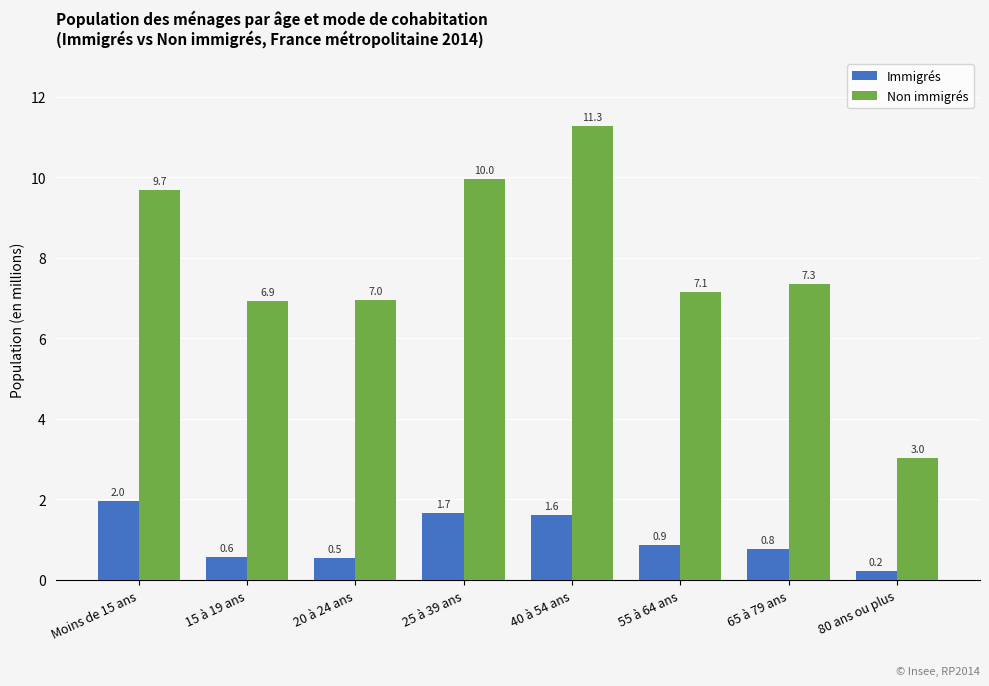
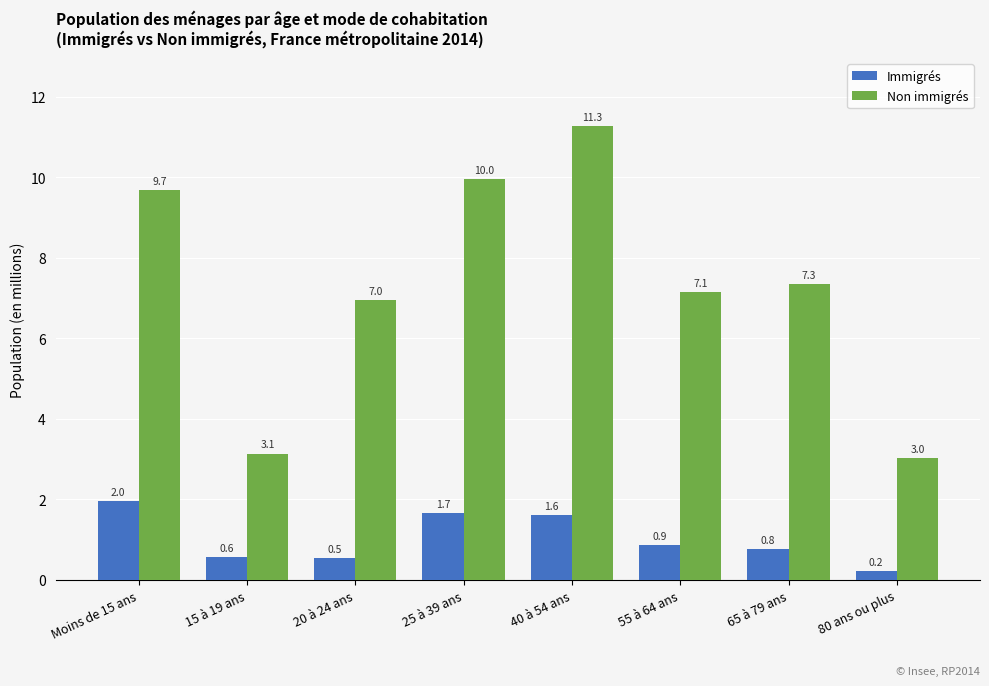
  {
    "Immigrés": {
      "Moins de 15 ans": 2.0,
      "15 à 19 ans": 0.6,
      "20 à 24 ans": 0.5,
      "25 à 39 ans": 1.7,
      "40 à 54 ans": 1.6,
      "55 à 64 ans": 0.9,
      "65 à 79 ans": 0.8,
      "80 ans ou plus": 0.2
    },
    "Non immigrés": {
      "Moins de 15 ans": 9.7,
-     "15 à 19 ans": 6.9,
+     "15 à 19 ans": 3.1,
      "20 à 24 ans": 7.0,
      "25 à 39 ans": 10.0,
      "40 à 54 ans": 11.3,
      "55 à 64 ans": 7.1,
      "65 à 79 ans": 7.3,
      "80 ans ou plus": 3.0
    }
  }
